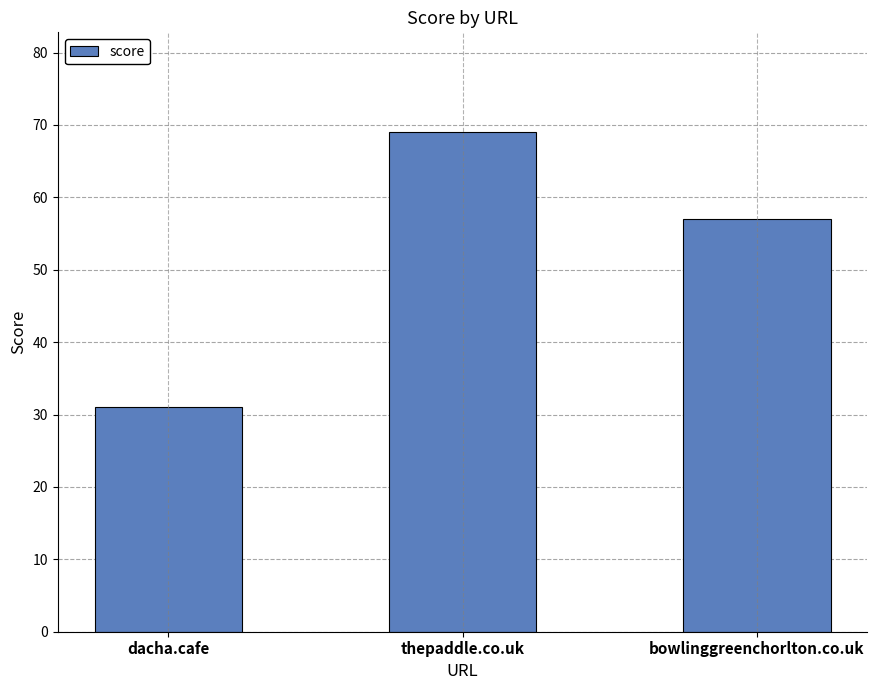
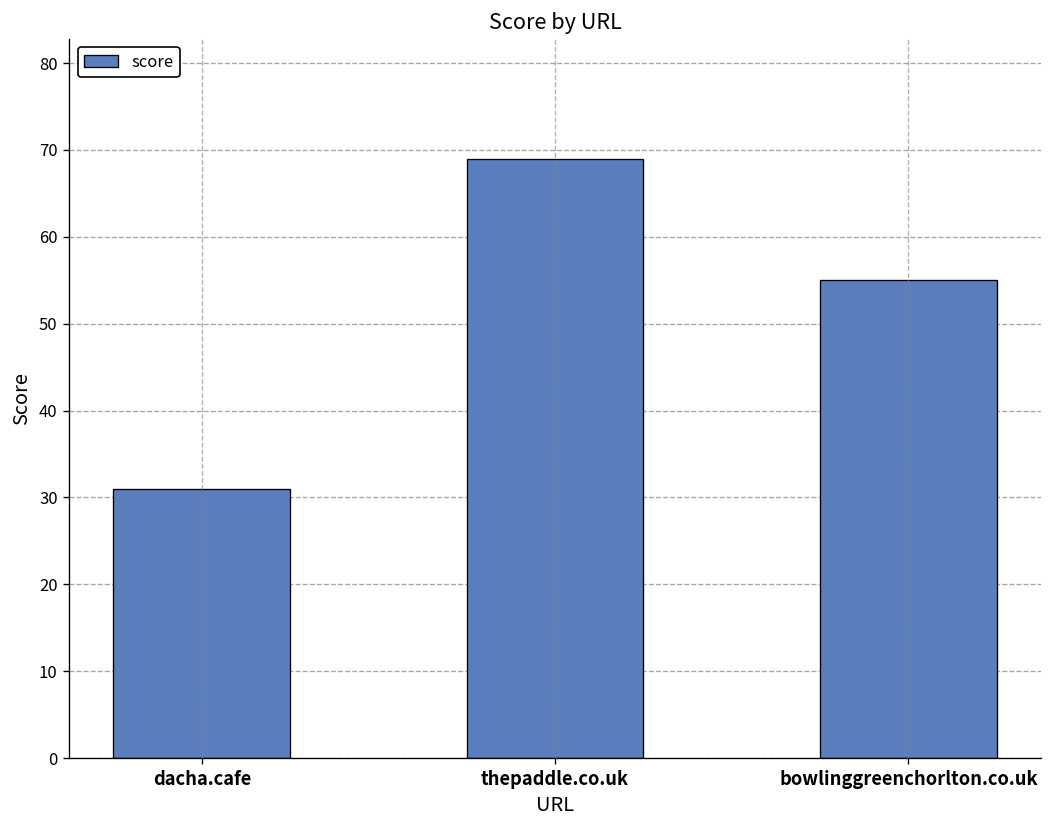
  {
    "dacha.cafe": 31,
    "thepaddle.co.uk": 69,
-   "bowlinggreenchorlton.co.uk": 57
+   "bowlinggreenchorlton.co.uk": 55
  }
